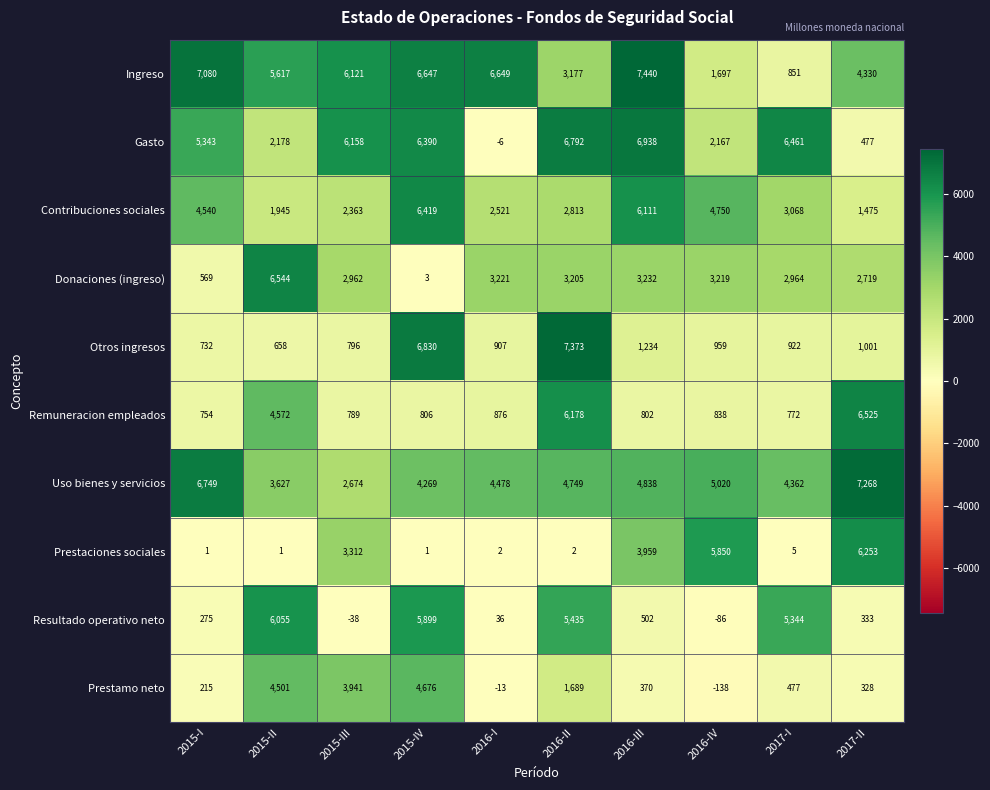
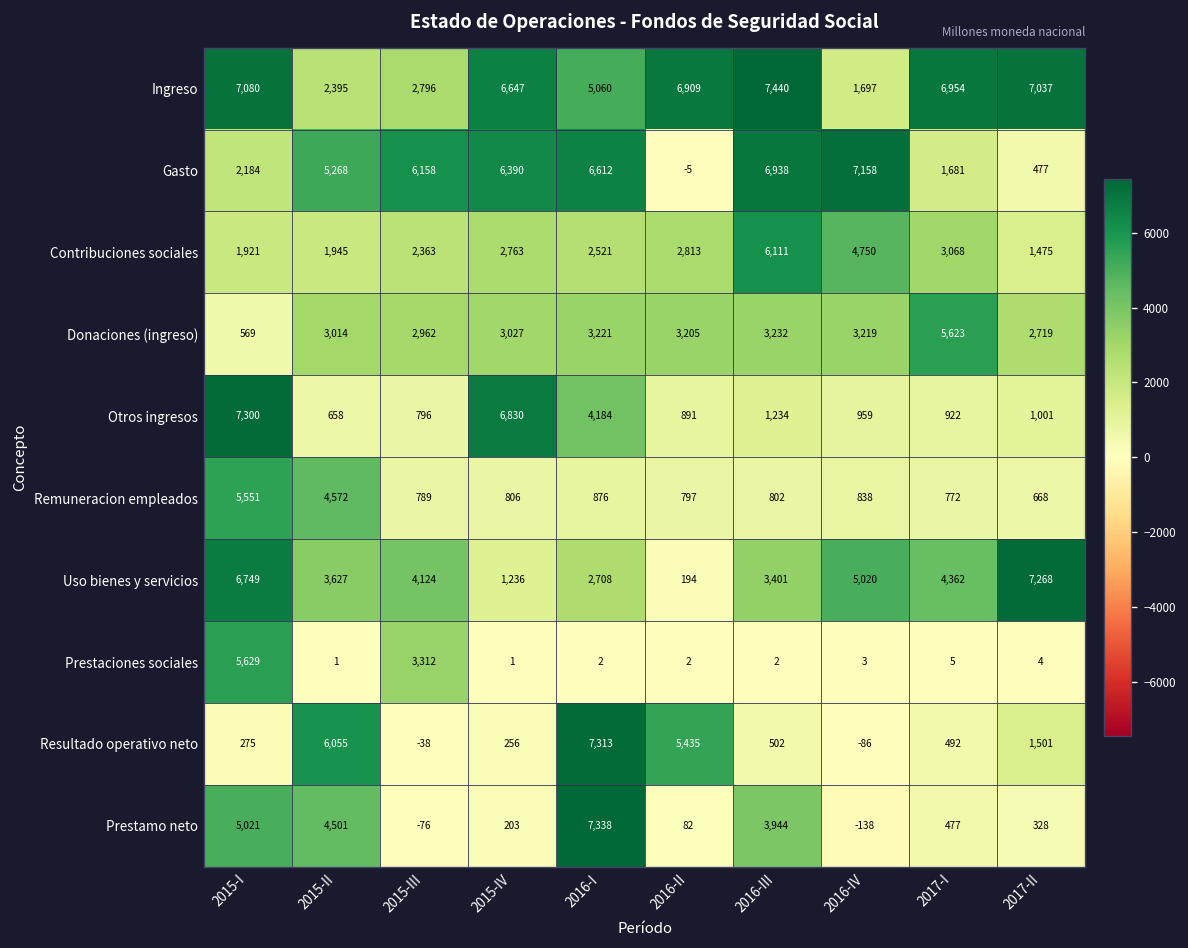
  {
    "Ingreso": {
      "2015-I": "7,080",
-     "2015-II": "5,617",
-     "2015-III": "6,121",
+     "2015-II": "2,395",
+     "2015-III": "2,796",
      "2015-IV": "6,647",
-     "2016-I": "6,649",
-     "2016-II": "3,177",
+     "2016-I": "5,060",
+     "2016-II": "6,909",
      "2016-III": "7,440",
      "2016-IV": "1,697",
-     "2017-I": "851",
-     "2017-II": "4,330"
+     "2017-I": "6,954",
+     "2017-II": "7,037"
    },
    "Gasto": {
-     "2015-I": "5,343",
-     "2015-II": "2,178",
+     "2015-I": "2,184",
+     "2015-II": "5,268",
      "2015-III": "6,158",
      "2015-IV": "6,390",
-     "2016-I": "-6",
-     "2016-II": "6,792",
+     "2016-I": "6,612",
+     "2016-II": "-5",
      "2016-III": "6,938",
-     "2016-IV": "2,167",
-     "2017-I": "6,461",
+     "2016-IV": "7,158",
+     "2017-I": "1,681",
      "2017-II": "477"
    },
    "Contribuciones sociales": {
-     "2015-I": "4,540",
+     "2015-I": "1,921",
      "2015-II": "1,945",
      "2015-III": "2,363",
-     "2015-IV": "6,419",
+     "2015-IV": "2,763",
      "2016-I": "2,521",
      "2016-II": "2,813",
      "2016-III": "6,111",
      "2016-IV": "4,750",
      "2017-I": "3,068",
      "2017-II": "1,475"
    },
    "Donaciones (ingreso)": {
      "2015-I": "569",
-     "2015-II": "6,544",
+     "2015-II": "3,014",
      "2015-III": "2,962",
-     "2015-IV": "3",
+     "2015-IV": "3,027",
      "2016-I": "3,221",
      "2016-II": "3,205",
      "2016-III": "3,232",
      "2016-IV": "3,219",
-     "2017-I": "2,964",
+     "2017-I": "5,623",
      "2017-II": "2,719"
    },
    "Otros ingresos": {
-     "2015-I": "732",
+     "2015-I": "7,300",
      "2015-II": "658",
      "2015-III": "796",
      "2015-IV": "6,830",
-     "2016-I": "907",
-     "2016-II": "7,373",
+     "2016-I": "4,184",
+     "2016-II": "891",
      "2016-III": "1,234",
      "2016-IV": "959",
      "2017-I": "922",
      "2017-II": "1,001"
    },
    "Remuneracion empleados": {
-     "2015-I": "754",
+     "2015-I": "5,551",
      "2015-II": "4,572",
      "2015-III": "789",
      "2015-IV": "806",
      "2016-I": "876",
-     "2016-II": "6,178",
+     "2016-II": "797",
      "2016-III": "802",
      "2016-IV": "838",
      "2017-I": "772",
-     "2017-II": "6,525"
+     "2017-II": "668"
    },
    "Uso bienes y servicios": {
      "2015-I": "6,749",
      "2015-II": "3,627",
-     "2015-III": "2,674",
-     "2015-IV": "4,269",
-     "2016-I": "4,478",
-     "2016-II": "4,749",
-     "2016-III": "4,838",
+     "2015-III": "4,124",
+     "2015-IV": "1,236",
+     "2016-I": "2,708",
+     "2016-II": "194",
+     "2016-III": "3,401",
      "2016-IV": "5,020",
      "2017-I": "4,362",
      "2017-II": "7,268"
    },
    "Prestaciones sociales": {
-     "2015-I": "1",
+     "2015-I": "5,629",
      "2015-II": "1",
      "2015-III": "3,312",
      "2015-IV": "1",
      "2016-I": "2",
      "2016-II": "2",
-     "2016-III": "3,959",
-     "2016-IV": "5,850",
+     "2016-III": "2",
+     "2016-IV": "3",
      "2017-I": "5",
-     "2017-II": "6,253"
+     "2017-II": "4"
    },
    "Resultado operativo neto": {
      "2015-I": "275",
      "2015-II": "6,055",
      "2015-III": "-38",
-     "2015-IV": "5,899",
-     "2016-I": "36",
+     "2015-IV": "256",
+     "2016-I": "7,313",
      "2016-II": "5,435",
      "2016-III": "502",
      "2016-IV": "-86",
-     "2017-I": "5,344",
-     "2017-II": "333"
+     "2017-I": "492",
+     "2017-II": "1,501"
    },
    "Prestamo neto": {
-     "2015-I": "215",
+     "2015-I": "5,021",
      "2015-II": "4,501",
-     "2015-III": "3,941",
-     "2015-IV": "4,676",
-     "2016-I": "-13",
-     "2016-II": "1,689",
-     "2016-III": "370",
+     "2015-III": "-76",
+     "2015-IV": "203",
+     "2016-I": "7,338",
+     "2016-II": "82",
+     "2016-III": "3,944",
      "2016-IV": "-138",
      "2017-I": "477",
      "2017-II": "328"
    }
  }
